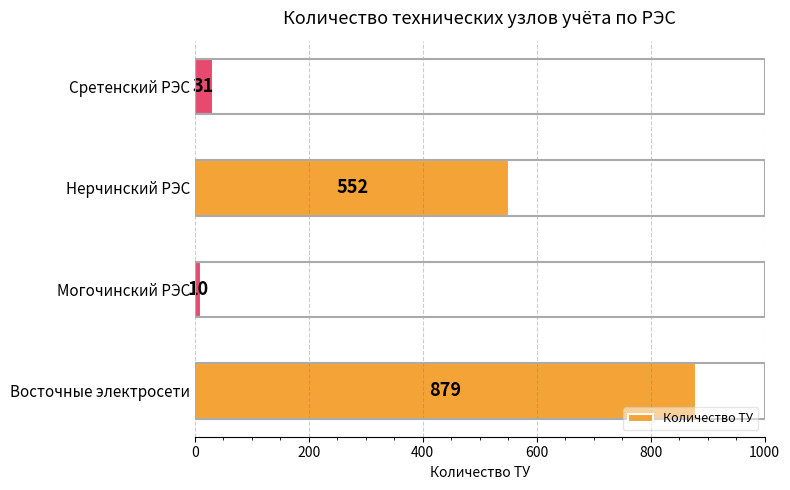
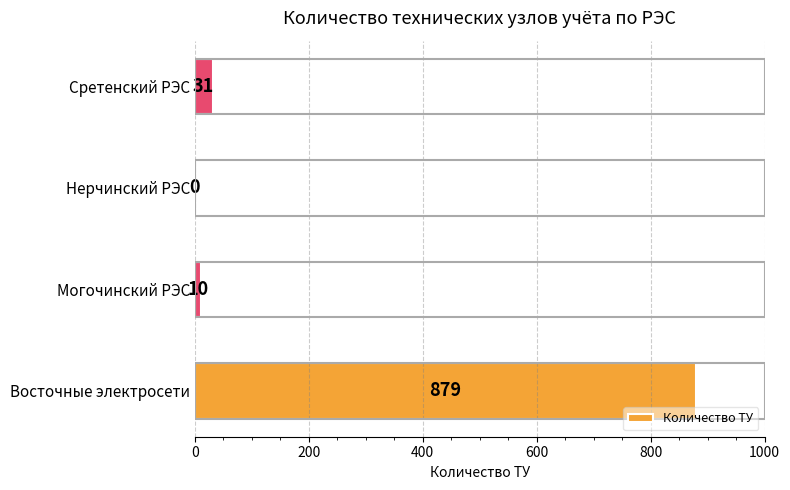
  {
    "Сретенский РЭС": 31,
-   "Нерчинский РЭС": 552,
+   "Нерчинский РЭС": 0,
    "Могочинский РЭС": 10,
    "Восточные электросети": 879
  }
